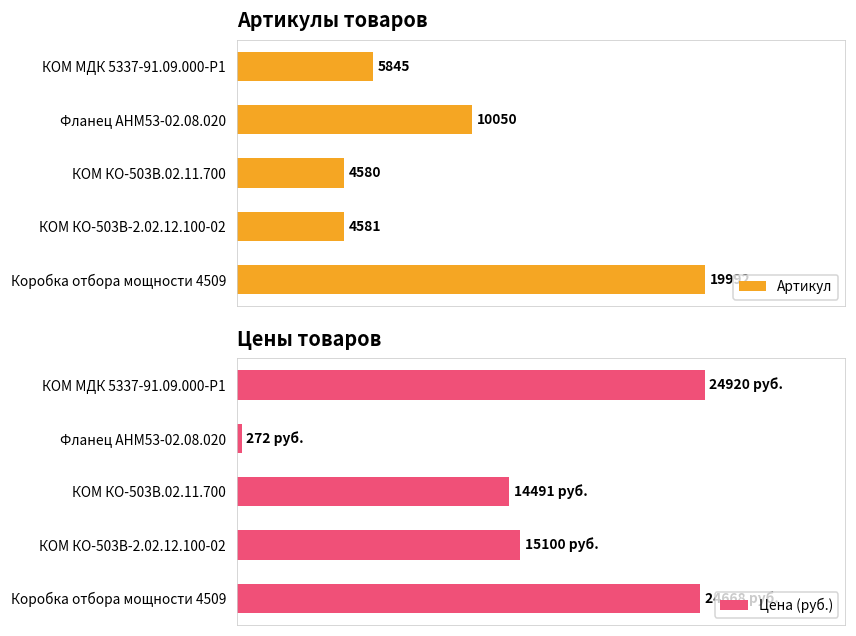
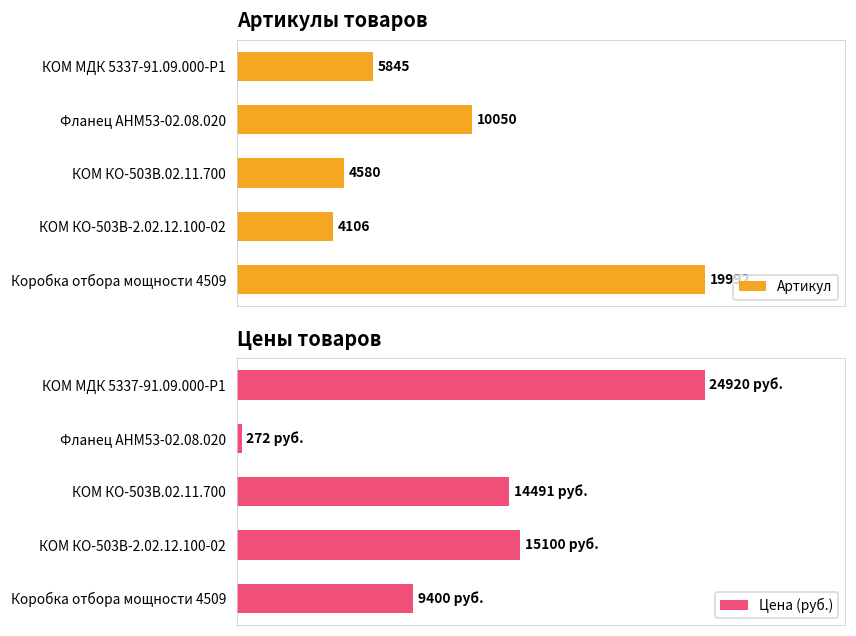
  {
    "Артикулы товаров": {
      "КОМ МДК 5337-91.09.000-Р1": 5845,
      "Фланец АНМ53-02.08.020": 10050,
      "КОМ КО-503В.02.11.700": 4580,
-     "КОМ КО-503В-2.02.12.100-02": 4581
+     "КОМ КО-503В-2.02.12.100-02": 4106
    },
    "Цены товаров": {
      "КОМ МДК 5337-91.09.000-Р1": 24920,
      "Фланец АНМ53-02.08.020": 272,
      "КОМ КО-503В.02.11.700": 14491,
      "КОМ КО-503В-2.02.12.100-02": 15100,
-     "Коробка отбора мощности 4509": 24668
+     "Коробка отбора мощности 4509": 9400
    }
  }
